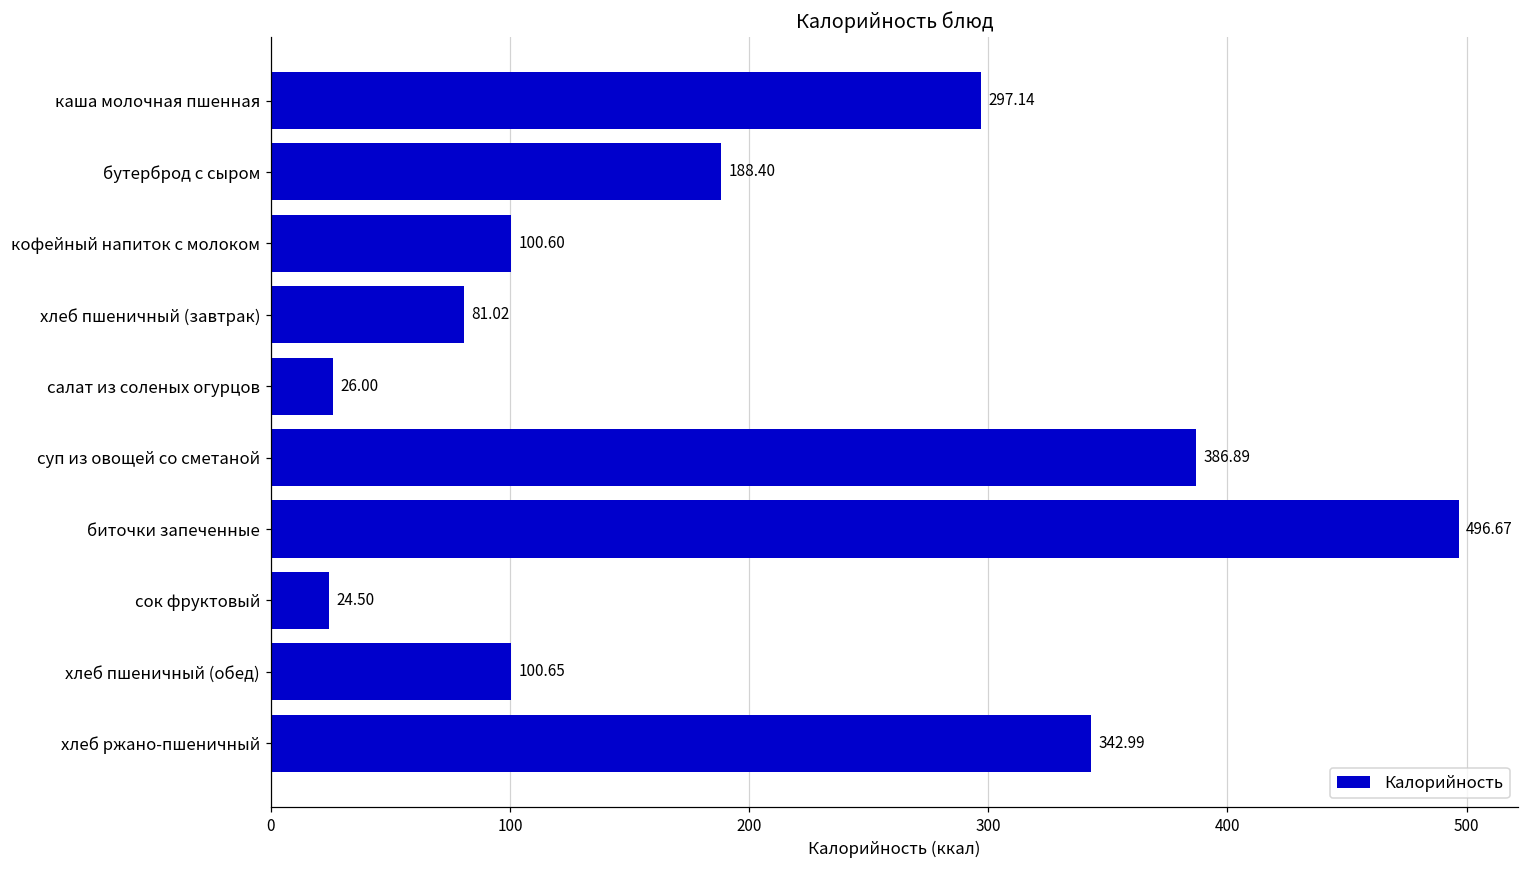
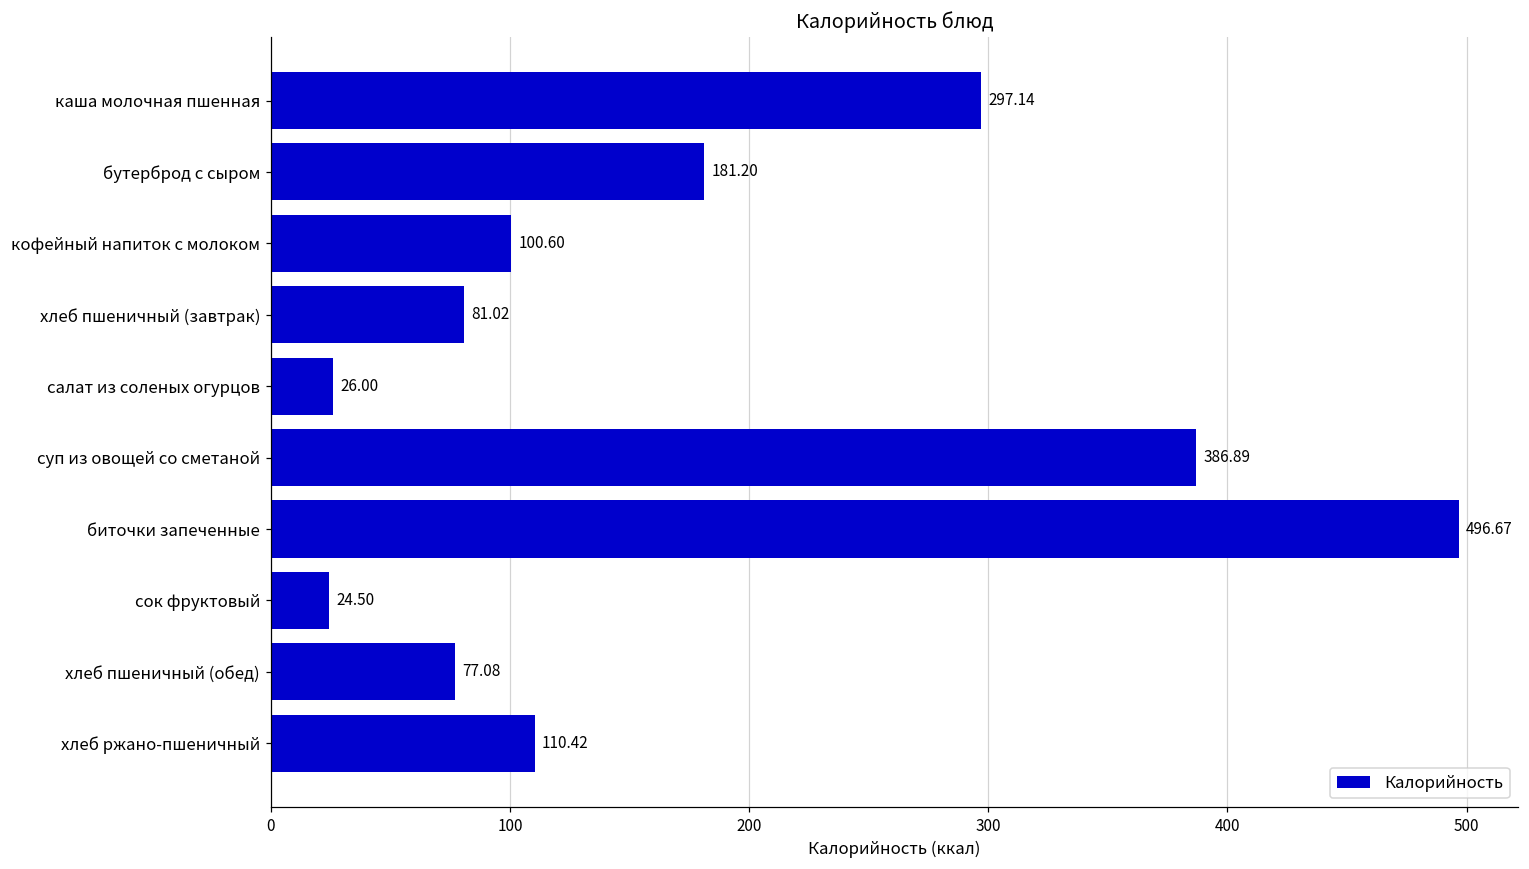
  {
    "каша молочная пшенная": 297.14,
-   "бутерброд с сыром": 188.40,
+   "бутерброд с сыром": 181.20,
    "кофейный напиток с молоком": 100.60,
    "хлеб пшеничный (завтрак)": 81.02,
    "салат из соленых огурцов": 26.00,
    "суп из овощей со сметаной": 386.89,
    "биточки запеченные": 496.67,
    "сок фруктовый": 24.50,
-   "хлеб пшеничный (обед)": 100.65,
-   "хлеб ржано-пшеничный": 342.99
+   "хлеб пшеничный (обед)": 77.08,
+   "хлеб ржано-пшеничный": 110.42
  }
